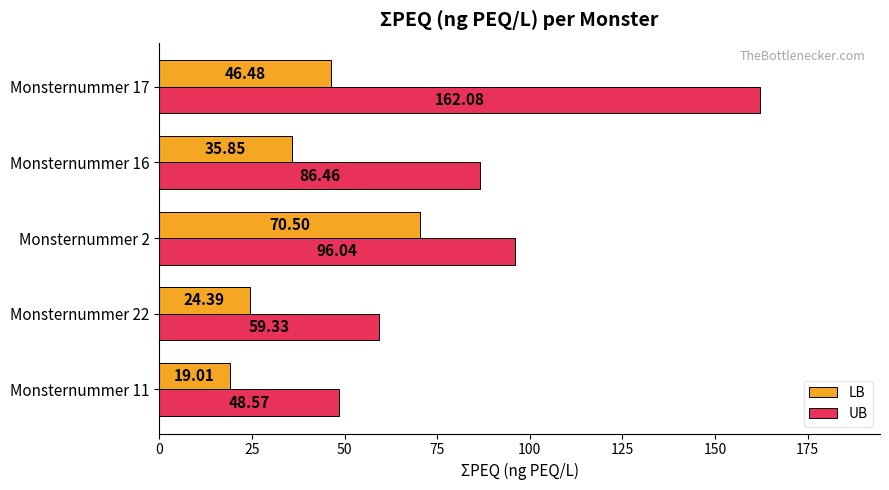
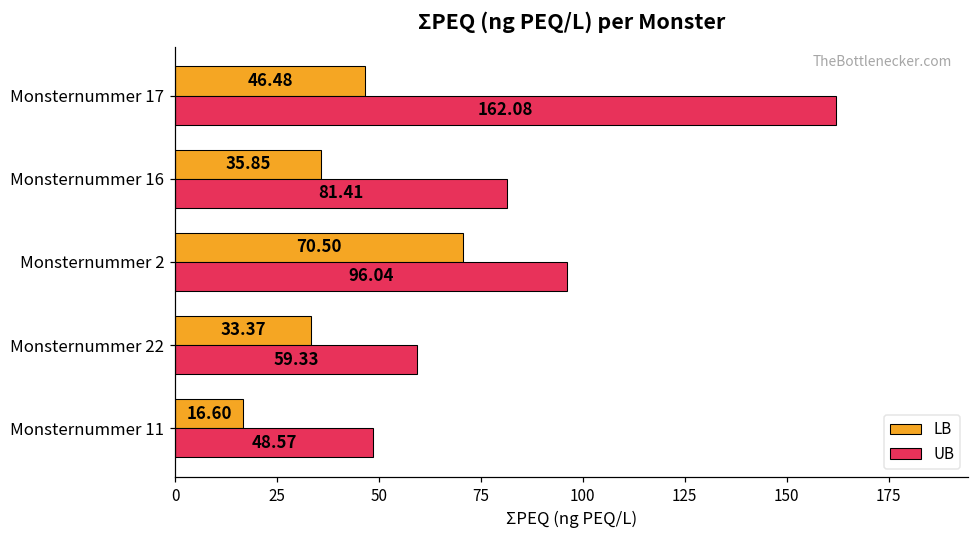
  {
    "LB": {
      "Monsternummer 17": 46.48,
      "Monsternummer 16": 35.85,
      "Monsternummer 2": 70.50,
-     "Monsternummer 22": 24.39,
-     "Monsternummer 11": 19.01
+     "Monsternummer 22": 33.37,
+     "Monsternummer 11": 16.60
    },
    "UB": {
      "Monsternummer 17": 162.08,
-     "Monsternummer 16": 86.46,
+     "Monsternummer 16": 81.41,
      "Monsternummer 2": 96.04,
      "Monsternummer 22": 59.33,
      "Monsternummer 11": 48.57
    }
  }
